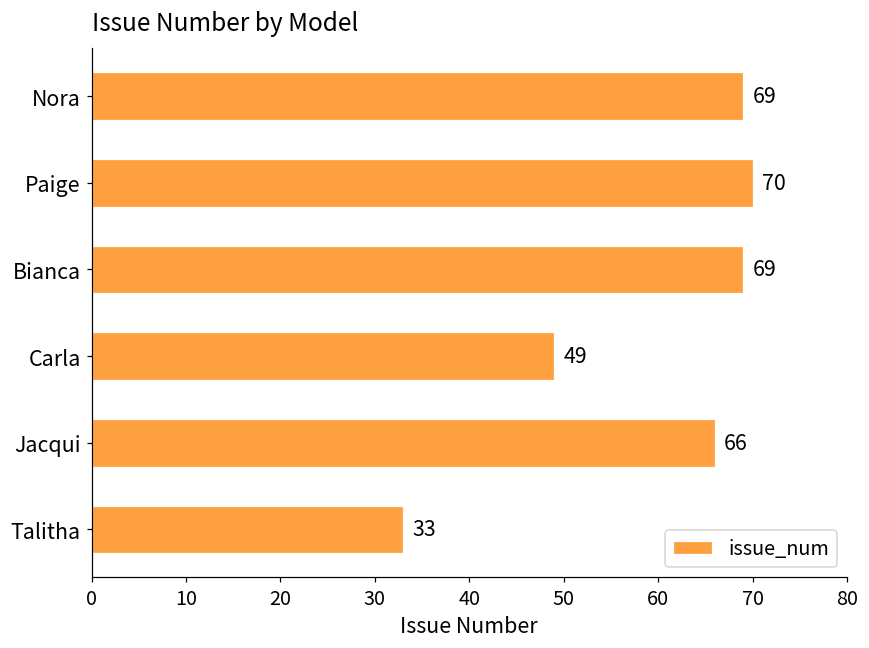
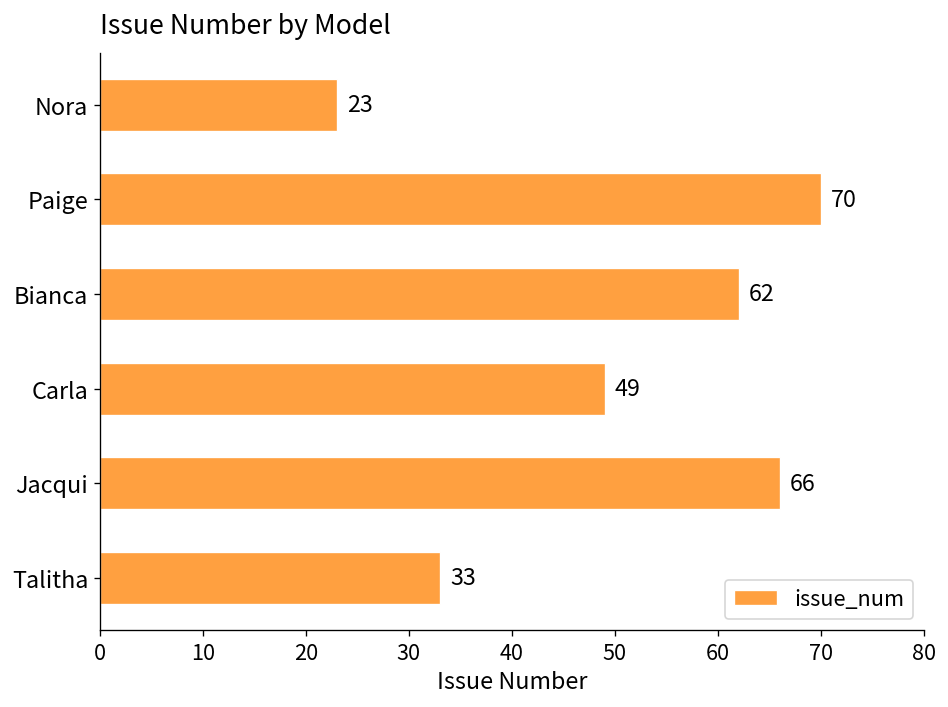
  {
-   "Nora": 69,
+   "Nora": 23,
    "Paige": 70,
-   "Bianca": 69,
+   "Bianca": 62,
    "Carla": 49,
    "Jacqui": 66,
    "Talitha": 33
  }
